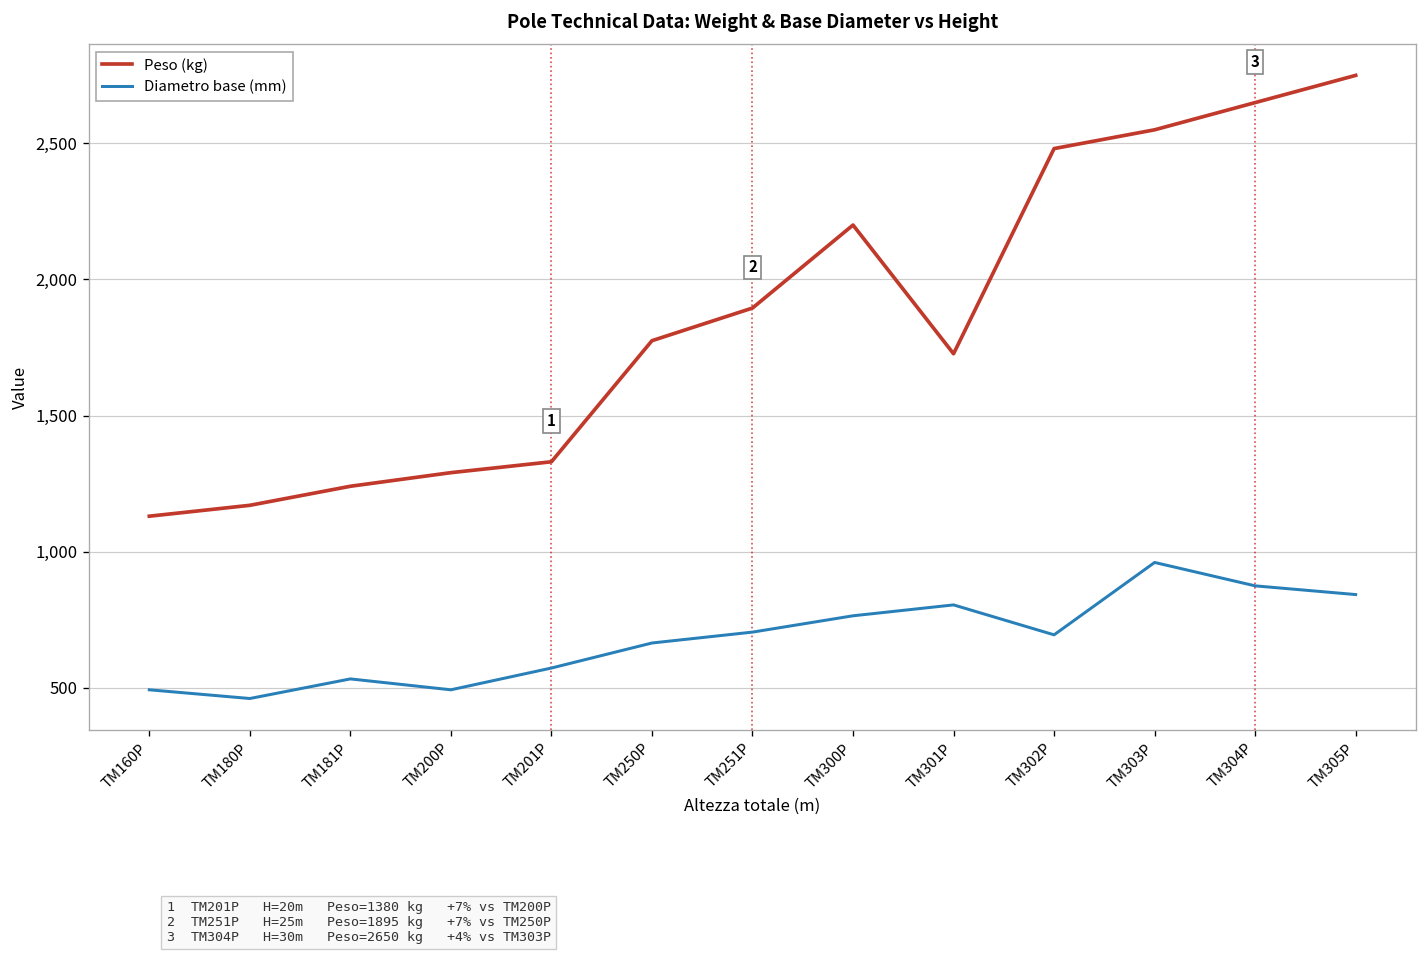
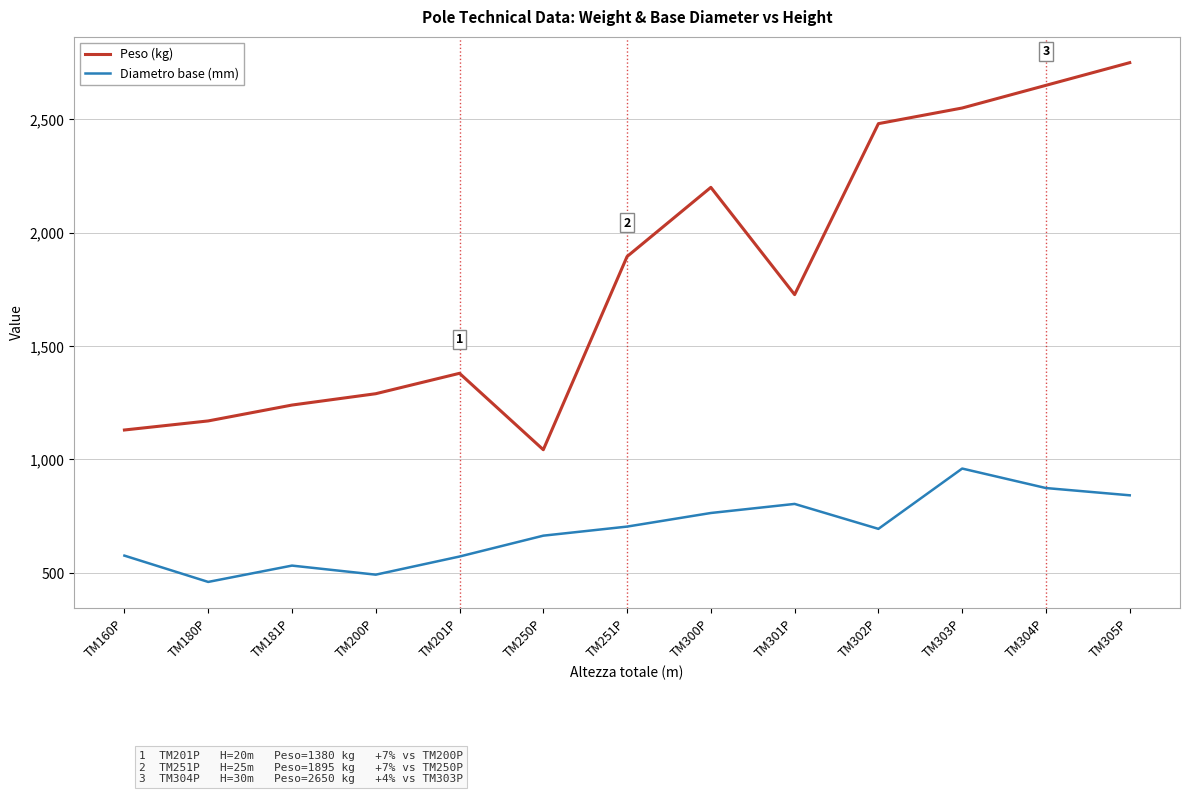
  {
    "Peso (kg)": {
      "TM160P": "1,130",
      "TM180P": "1,170",
      "TM181P": "1,240",
      "TM200P": "1,290",
-     "TM201P": "1,330",
-     "TM250P": "1,780",
+     "TM201P": "1,380",
+     "TM250P": "1,040",
      "TM251P": "1,900",
      "TM300P": "2,200",
      "TM301P": "1,730",
      "TM302P": "2,480",
      "TM303P": "2,550",
      "TM304P": "2,650",
      "TM305P": "2,750"
    },
    "Diametro base (mm)": {
-     "TM160P": "490",
+     "TM160P": "580",
      "TM180P": "460",
      "TM181P": "530",
      "TM200P": "490",
      "TM201P": "570",
      "TM250P": "660",
      "TM251P": "700",
      "TM300P": "760",
      "TM301P": "800",
      "TM302P": "690",
      "TM303P": "960",
      "TM304P": "870",
      "TM305P": "840"
    }
  }
